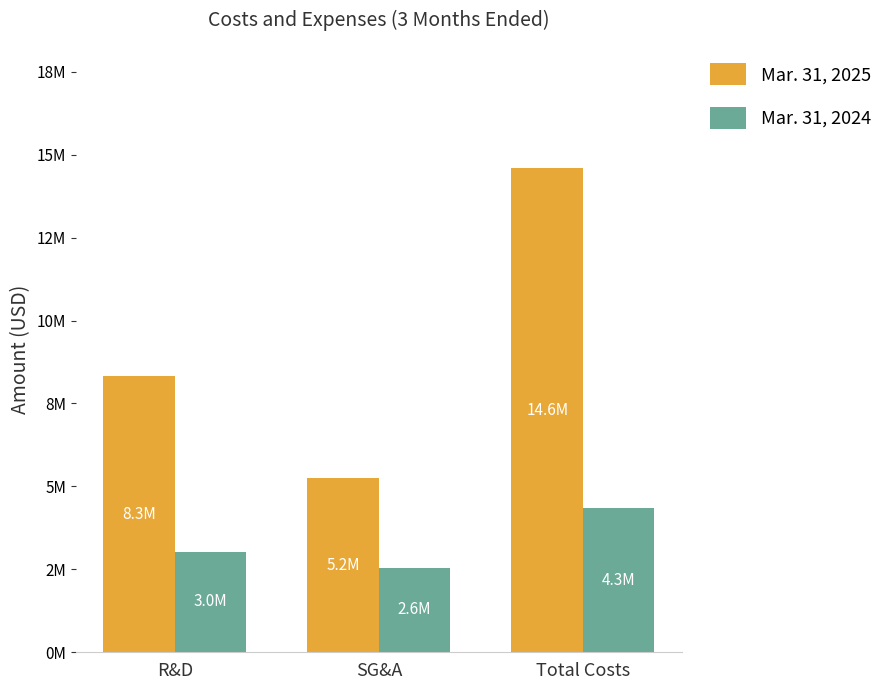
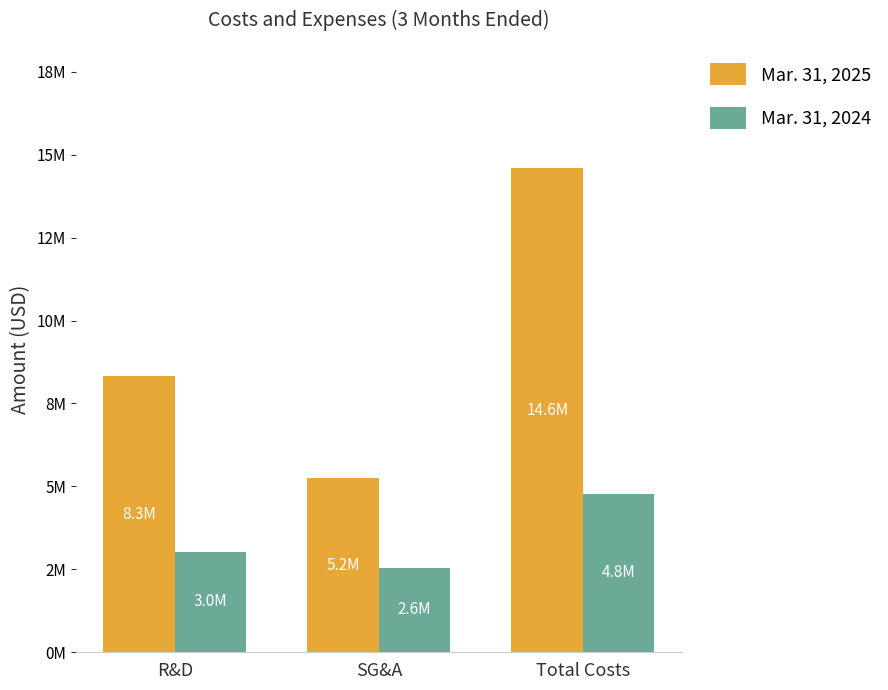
  {
    "Mar. 31, 2025": {
      "R&D": "8.3M",
      "SG&A": "5.2M",
      "Total Costs": "14.6M"
    },
    "Mar. 31, 2024": {
      "R&D": "3.0M",
      "SG&A": "2.6M",
-     "Total Costs": "4.3M"
+     "Total Costs": "4.8M"
    }
  }
